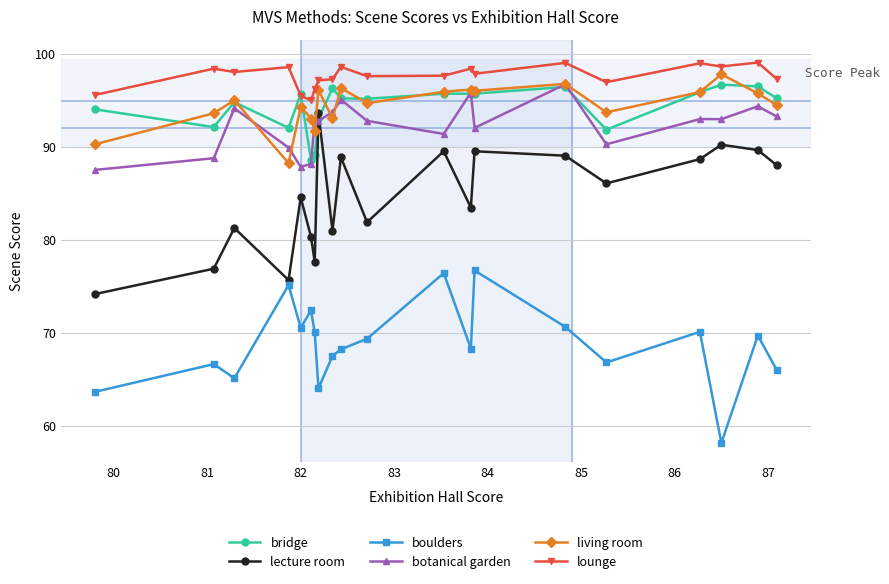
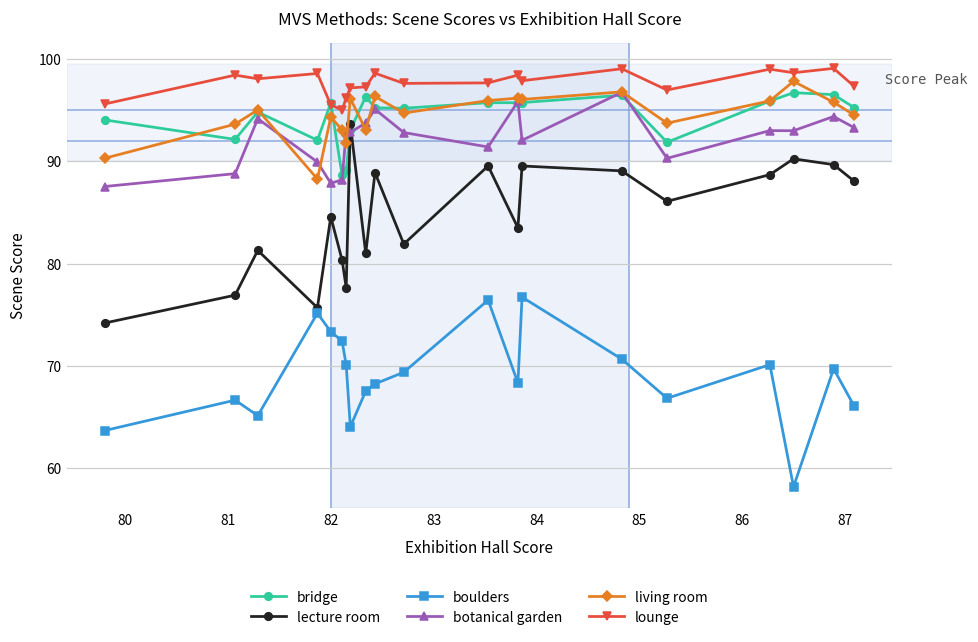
  {
    "lecture room": {
      "82": 85
    },
    "boulders": {
-     "82": 71
+     "82": 73
    },
    "botanical garden": {
      "82": 88
    }
  }
